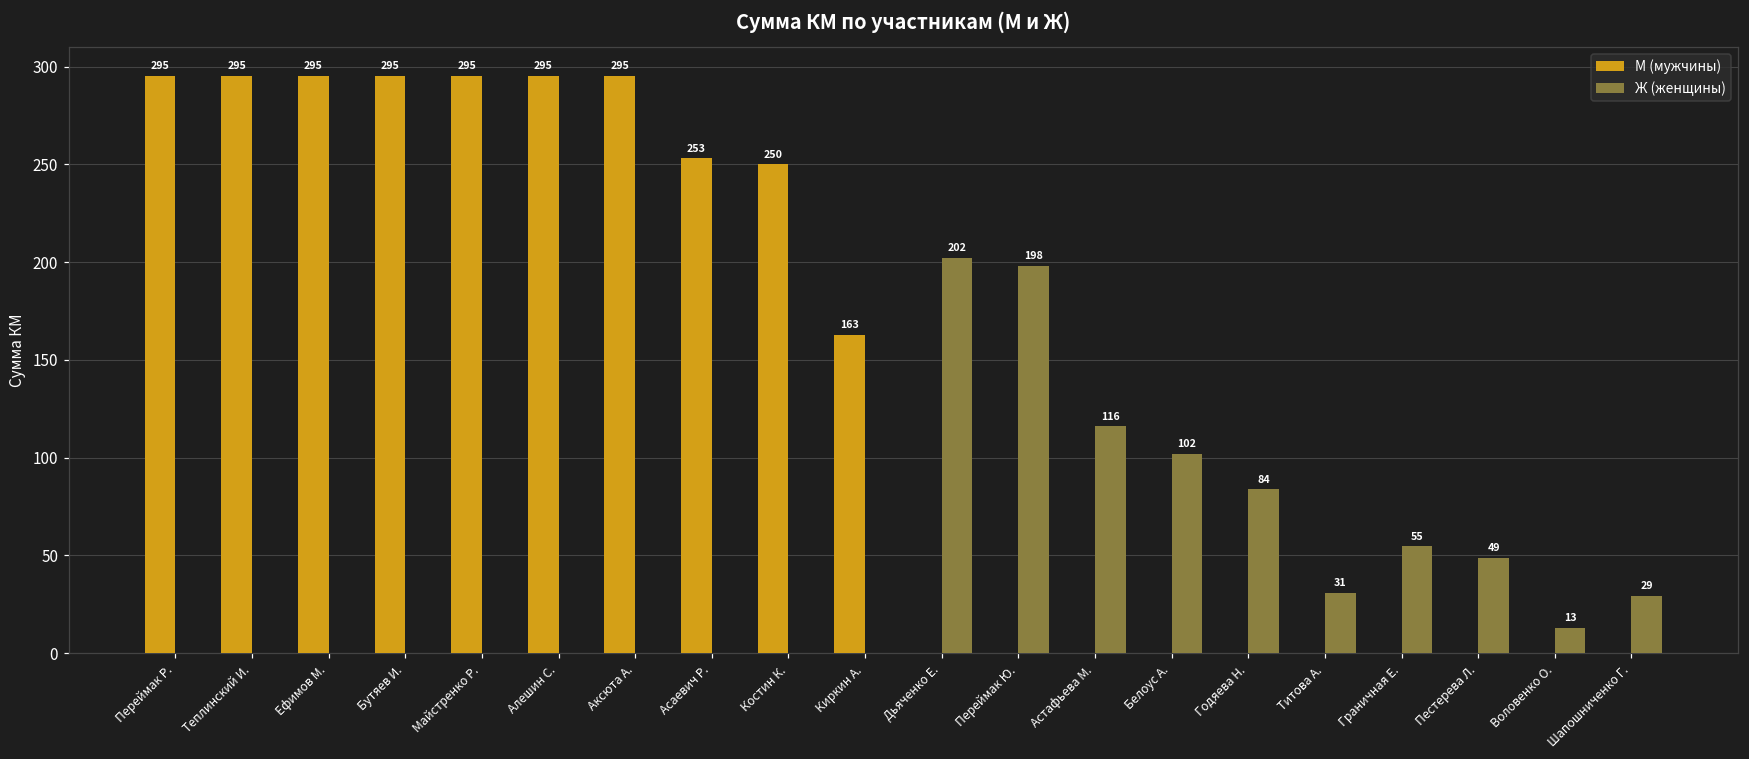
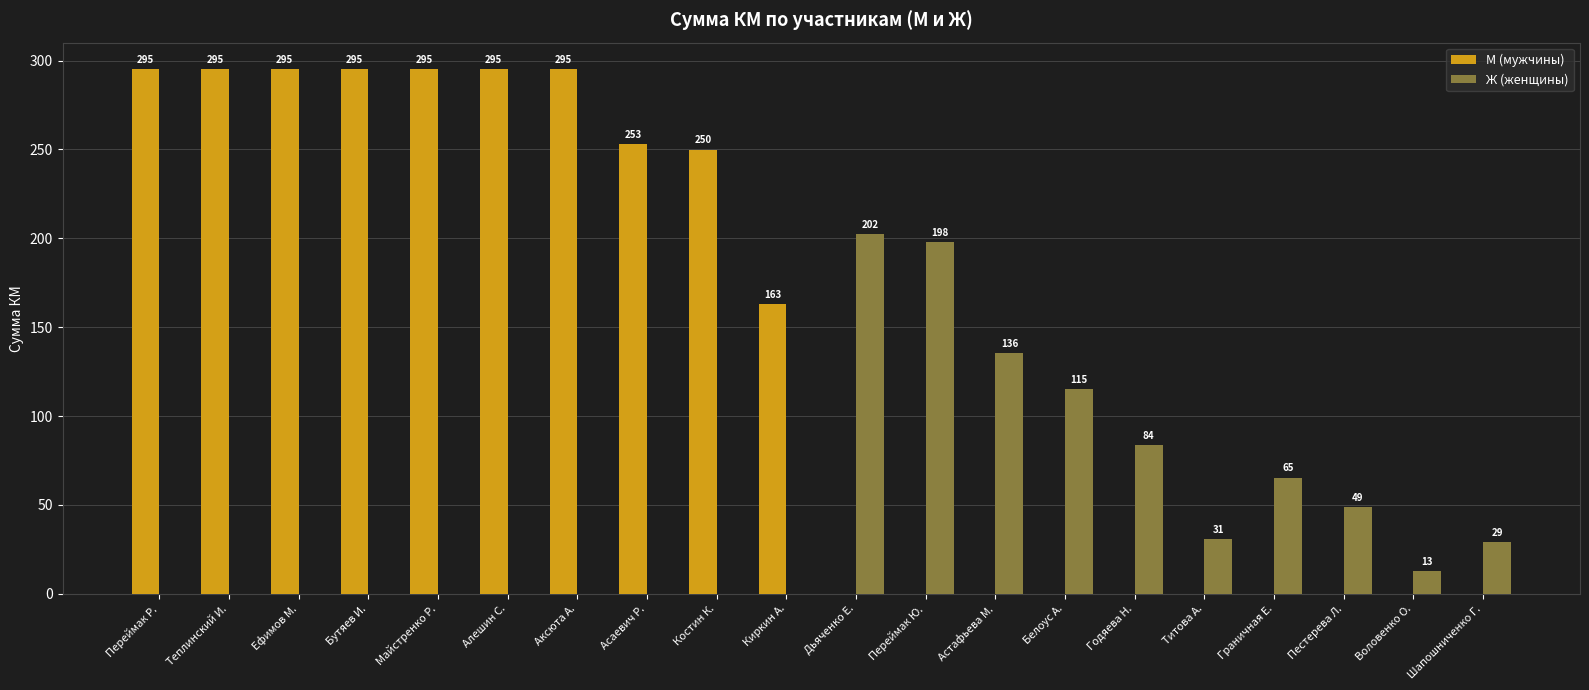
  {
    "М (мужчины)": {
      "Переймак Р.": 295,
      "Теплинский И.": 295,
      "Ефимов М.": 295,
      "Бутяев И.": 295,
      "Майстренко Р.": 295,
      "Алешин С.": 295,
      "Аксюта А.": 295,
      "Асаевич Р.": 253,
      "Костин К.": 250,
      "Киркин А.": 163
    },
    "Ж (женщины)": {
      "Дьяченко Е.": 202,
      "Переймак Ю.": 198,
-     "Астафьева М.": 116,
-     "Белоус А.": 102,
+     "Астафьева М.": 136,
+     "Белоус А.": 115,
      "Годяева Н.": 84,
      "Титова А.": 31,
-     "Граничная Е.": 55,
+     "Граничная Е.": 65,
      "Пестерева Л.": 49,
      "Воловенко О.": 13,
      "Шапошниченко Г.": 29
    }
  }
